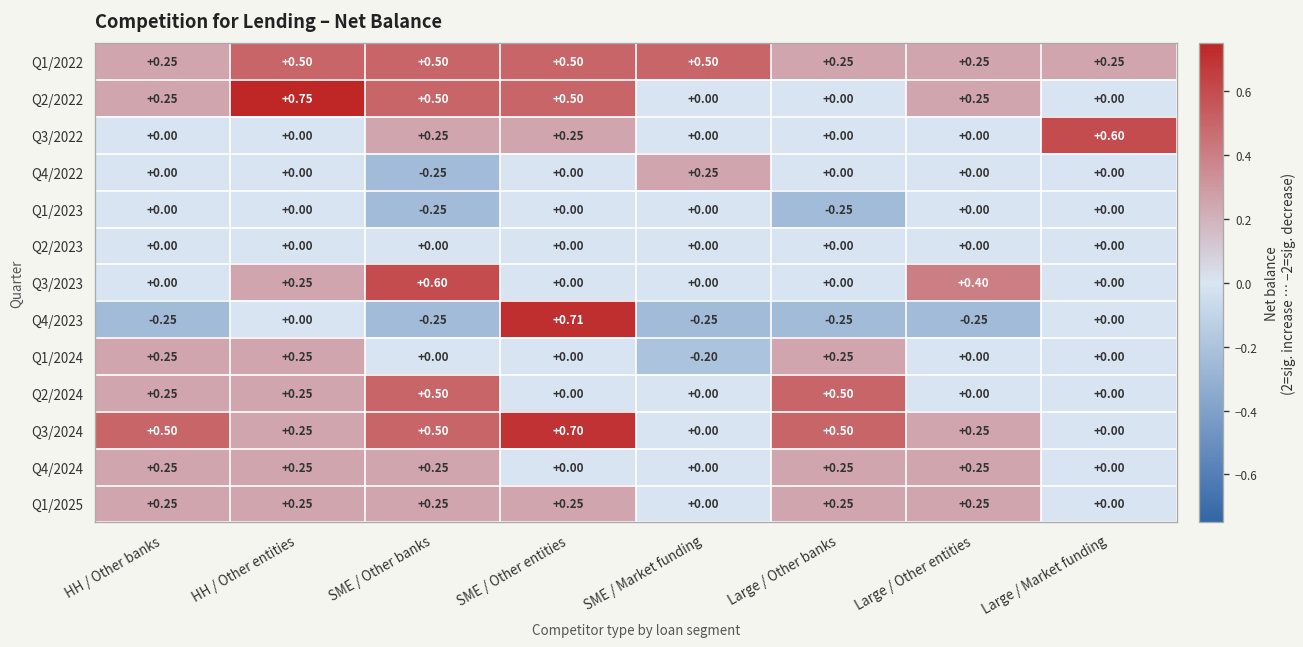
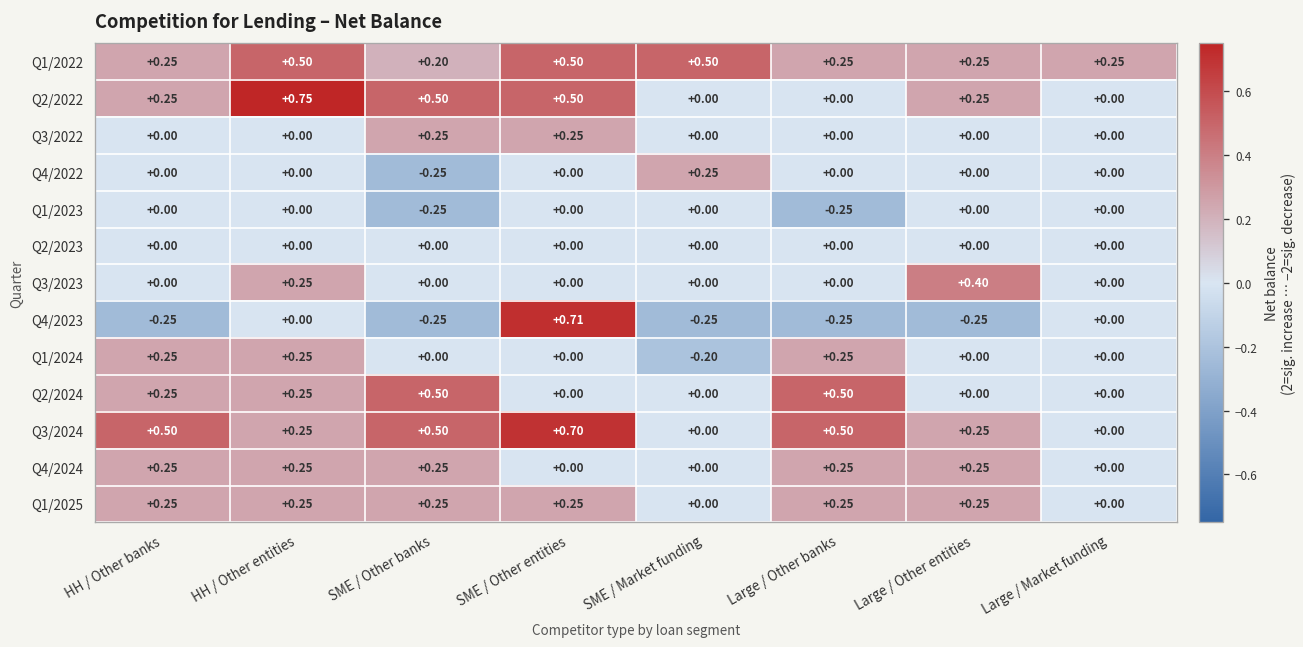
  {
    "Q1/2022": {
      "HH / Other banks": "+0.25",
      "HH / Other entities": "+0.50",
-     "SME / Other banks": "+0.50",
+     "SME / Other banks": "+0.20",
      "SME / Other entities": "+0.50",
      "SME / Market funding": "+0.50",
      "Large / Other banks": "+0.25",
      "Large / Other entities": "+0.25",
      "Large / Market funding": "+0.25"
    },
    "Q2/2022": {
      "HH / Other banks": "+0.25",
      "HH / Other entities": "+0.75",
      "SME / Other banks": "+0.50",
      "SME / Other entities": "+0.50",
      "SME / Market funding": "+0.00",
      "Large / Other banks": "+0.00",
      "Large / Other entities": "+0.25",
      "Large / Market funding": "+0.00"
    },
    "Q3/2022": {
      "HH / Other banks": "+0.00",
      "HH / Other entities": "+0.00",
      "SME / Other banks": "+0.25",
      "SME / Other entities": "+0.25",
      "SME / Market funding": "+0.00",
      "Large / Other banks": "+0.00",
      "Large / Other entities": "+0.00",
-     "Large / Market funding": "+0.60"
+     "Large / Market funding": "+0.00"
    },
    "Q4/2022": {
      "HH / Other banks": "+0.00",
      "HH / Other entities": "+0.00",
      "SME / Other banks": "-0.25",
      "SME / Other entities": "+0.00",
      "SME / Market funding": "+0.25",
      "Large / Other banks": "+0.00",
      "Large / Other entities": "+0.00",
      "Large / Market funding": "+0.00"
    },
    "Q1/2023": {
      "HH / Other banks": "+0.00",
      "HH / Other entities": "+0.00",
      "SME / Other banks": "-0.25",
      "SME / Other entities": "+0.00",
      "SME / Market funding": "+0.00",
      "Large / Other banks": "-0.25",
      "Large / Other entities": "+0.00",
      "Large / Market funding": "+0.00"
    },
    "Q2/2023": {
      "HH / Other banks": "+0.00",
      "HH / Other entities": "+0.00",
      "SME / Other banks": "+0.00",
      "SME / Other entities": "+0.00",
      "SME / Market funding": "+0.00",
      "Large / Other banks": "+0.00",
      "Large / Other entities": "+0.00",
      "Large / Market funding": "+0.00"
    },
    "Q3/2023": {
      "HH / Other banks": "+0.00",
      "HH / Other entities": "+0.25",
-     "SME / Other banks": "+0.60",
+     "SME / Other banks": "+0.00",
      "SME / Other entities": "+0.00",
      "SME / Market funding": "+0.00",
      "Large / Other banks": "+0.00",
      "Large / Other entities": "+0.40",
      "Large / Market funding": "+0.00"
    },
    "Q4/2023": {
      "HH / Other banks": "-0.25",
      "HH / Other entities": "+0.00",
      "SME / Other banks": "-0.25",
      "SME / Other entities": "+0.71",
      "SME / Market funding": "-0.25",
      "Large / Other banks": "-0.25",
      "Large / Other entities": "-0.25",
      "Large / Market funding": "+0.00"
    },
    "Q1/2024": {
      "HH / Other banks": "+0.25",
      "HH / Other entities": "+0.25",
      "SME / Other banks": "+0.00",
      "SME / Other entities": "+0.00",
      "SME / Market funding": "-0.20",
      "Large / Other banks": "+0.25",
      "Large / Other entities": "+0.00",
      "Large / Market funding": "+0.00"
    },
    "Q2/2024": {
      "HH / Other banks": "+0.25",
      "HH / Other entities": "+0.25",
      "SME / Other banks": "+0.50",
      "SME / Other entities": "+0.00",
      "SME / Market funding": "+0.00",
      "Large / Other banks": "+0.50",
      "Large / Other entities": "+0.00",
      "Large / Market funding": "+0.00"
    },
    "Q3/2024": {
      "HH / Other banks": "+0.50",
      "HH / Other entities": "+0.25",
      "SME / Other banks": "+0.50",
      "SME / Other entities": "+0.70",
      "SME / Market funding": "+0.00",
      "Large / Other banks": "+0.50",
      "Large / Other entities": "+0.25",
      "Large / Market funding": "+0.00"
    },
    "Q4/2024": {
      "HH / Other banks": "+0.25",
      "HH / Other entities": "+0.25",
      "SME / Other banks": "+0.25",
      "SME / Other entities": "+0.00",
      "SME / Market funding": "+0.00",
      "Large / Other banks": "+0.25",
      "Large / Other entities": "+0.25",
      "Large / Market funding": "+0.00"
    },
    "Q1/2025": {
      "HH / Other banks": "+0.25",
      "HH / Other entities": "+0.25",
      "SME / Other banks": "+0.25",
      "SME / Other entities": "+0.25",
      "SME / Market funding": "+0.00",
      "Large / Other banks": "+0.25",
      "Large / Other entities": "+0.25",
      "Large / Market funding": "+0.00"
    }
  }
